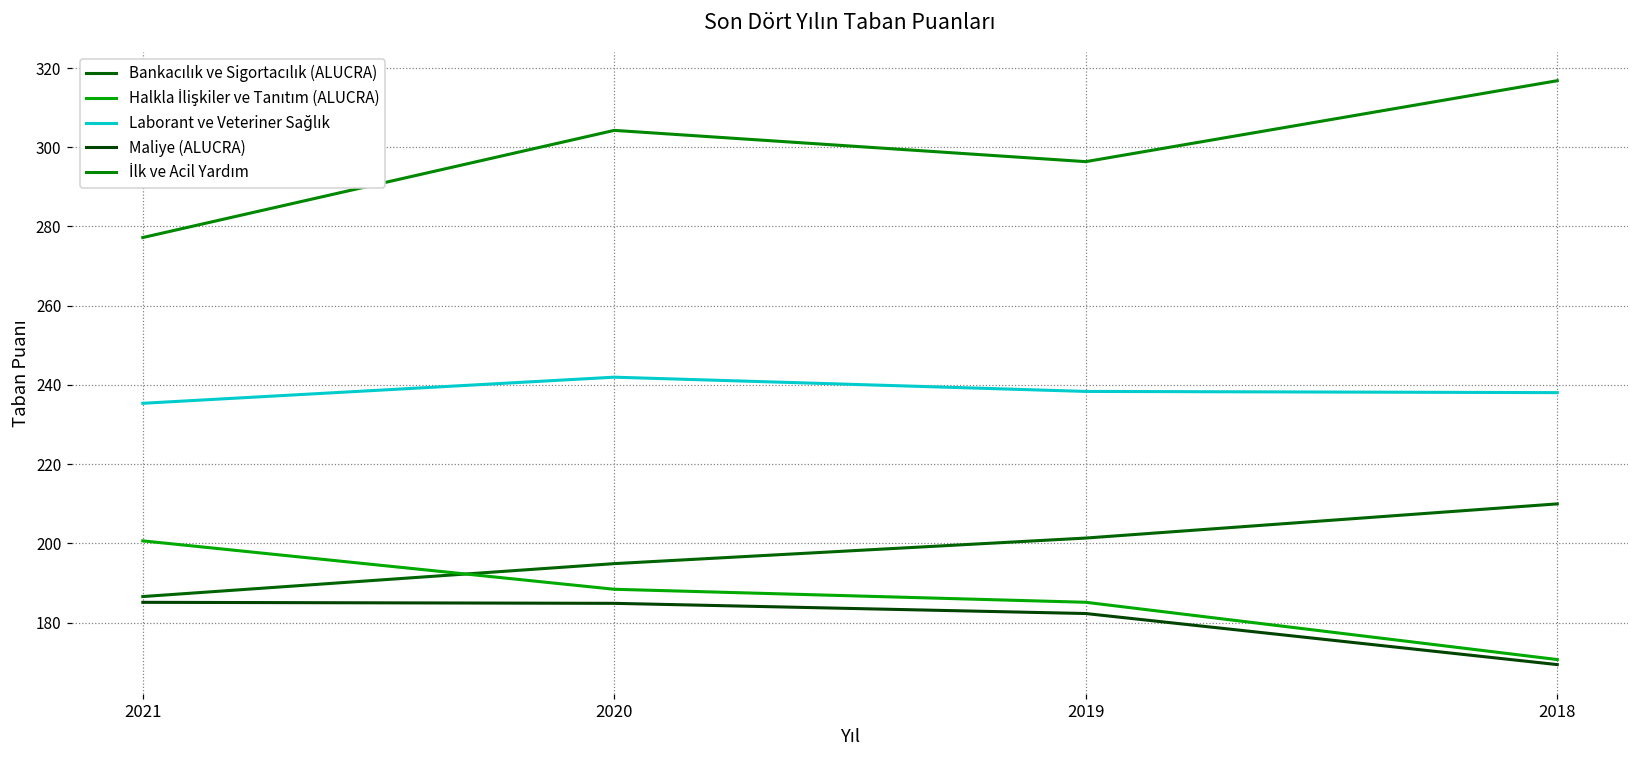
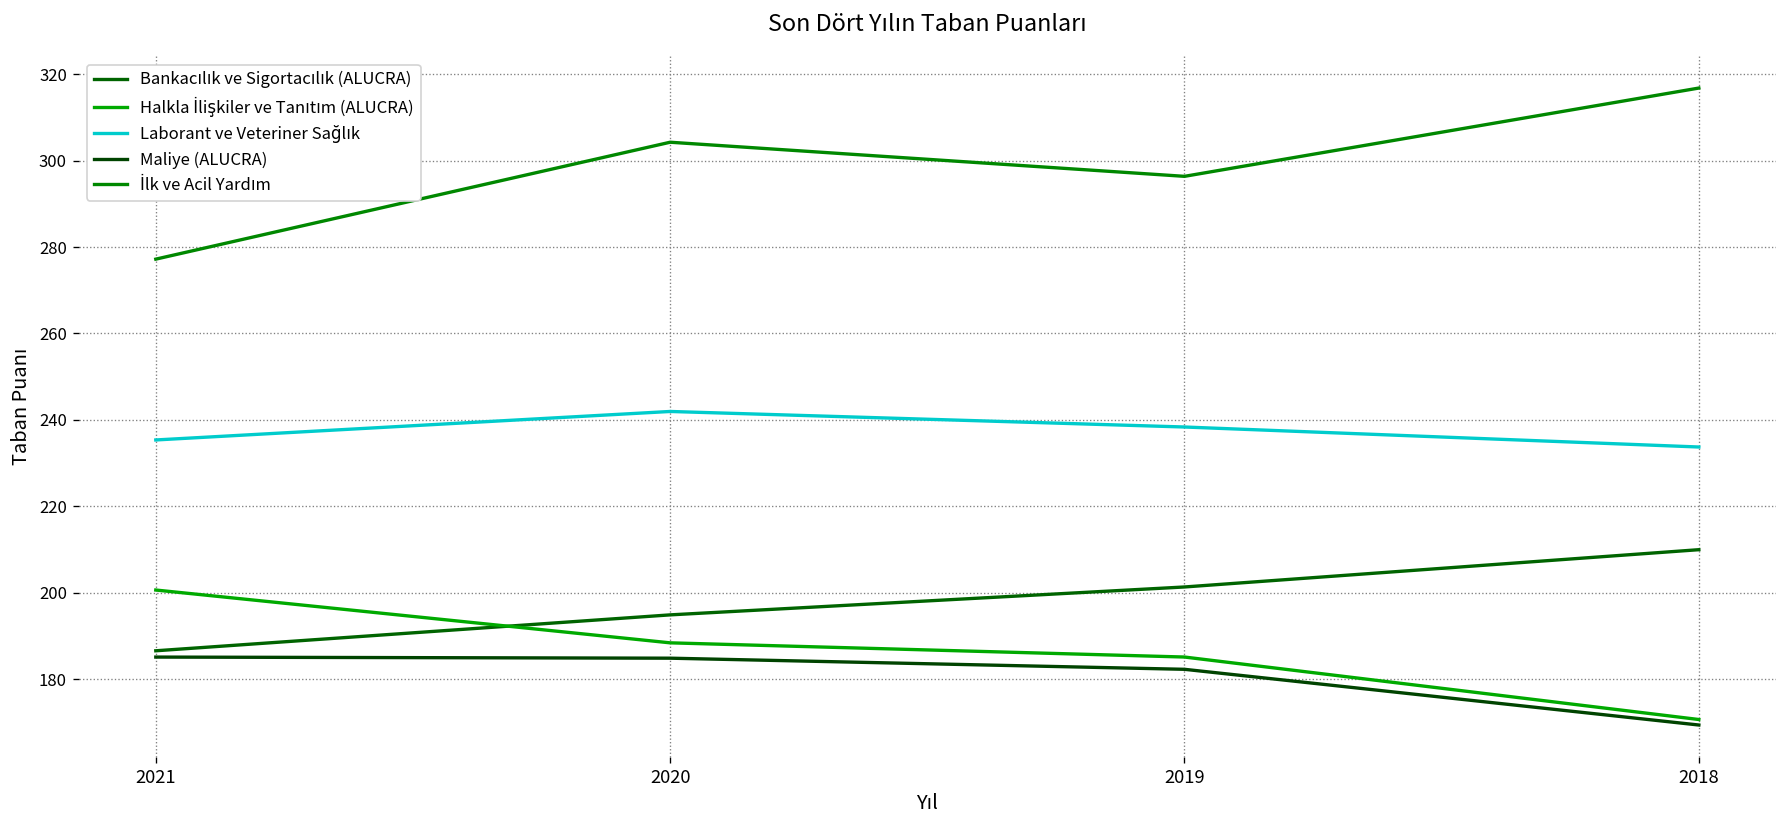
  {
    "Laborant ve Veteriner Sağlık": {
      "2021": 235,
      "2020": 242,
      "2019": 238,
-     "2018": 238
+     "2018": 234
    }
  }
